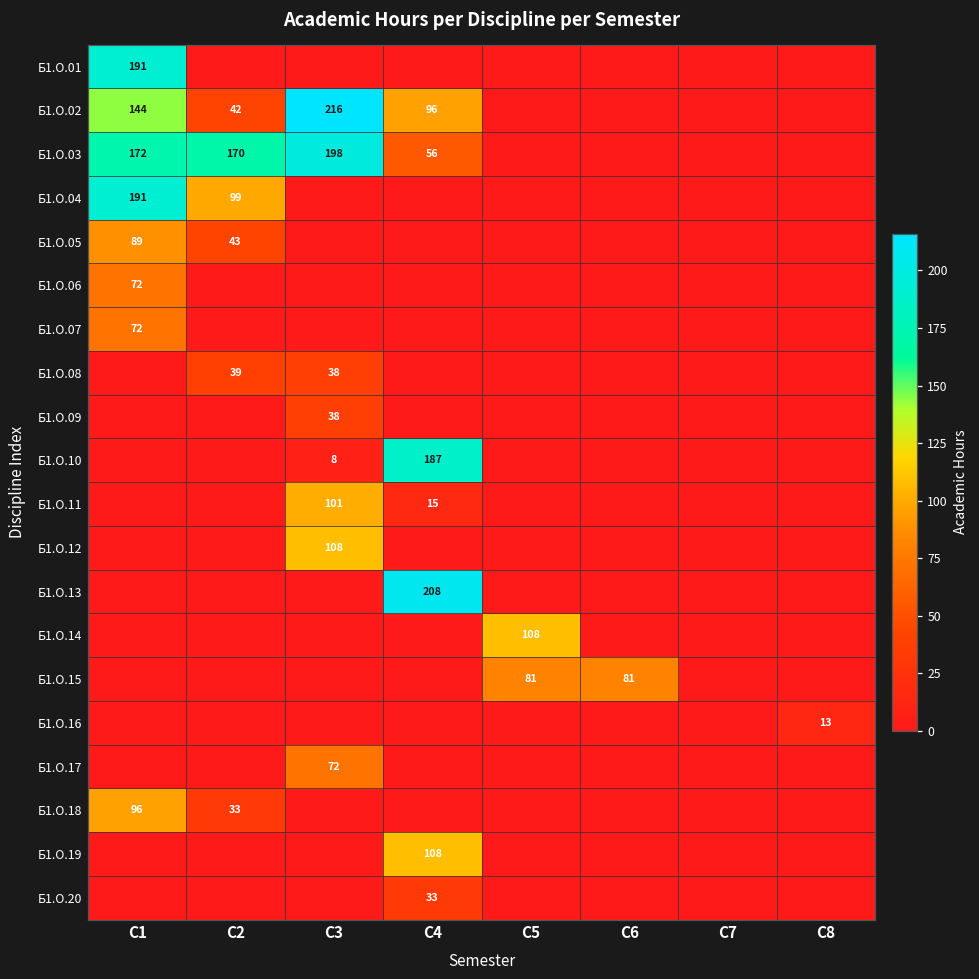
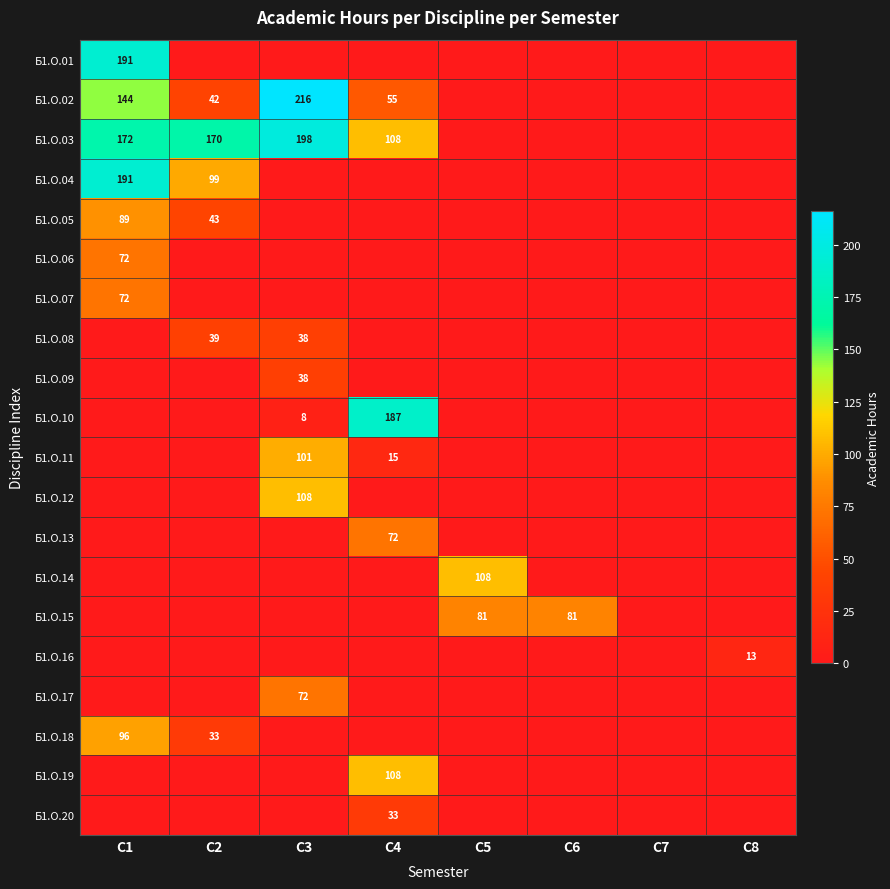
  {
    "Б1.О.01": {
      "С1": 191
    },
    "Б1.О.02": {
      "С1": 144,
      "С2": 42,
      "С3": 216,
-     "С4": 96
+     "С4": 55
    },
    "Б1.О.03": {
      "С1": 172,
      "С2": 170,
      "С3": 198,
-     "С4": 56
+     "С4": 108
    },
    "Б1.О.04": {
      "С1": 191,
      "С2": 99
    },
    "Б1.О.05": {
      "С1": 89,
      "С2": 43
    },
    "Б1.О.06": {
      "С1": 72
    },
    "Б1.О.07": {
      "С1": 72
    },
    "Б1.О.08": {
      "С2": 39,
      "С3": 38
    },
    "Б1.О.09": {
      "С3": 38
    },
    "Б1.О.10": {
      "С3": 8,
      "С4": 187
    },
    "Б1.О.11": {
      "С3": 101,
      "С4": 15
    },
    "Б1.О.12": {
      "С3": 108
    },
    "Б1.О.13": {
-     "С4": 208
+     "С4": 72
    },
    "Б1.О.14": {
      "С5": 108
    },
    "Б1.О.15": {
      "С5": 81,
      "С6": 81
    },
    "Б1.О.16": {
      "С8": 13
    },
    "Б1.О.17": {
      "С3": 72
    },
    "Б1.О.18": {
      "С1": 96,
      "С2": 33
    },
    "Б1.О.19": {
      "С4": 108
    },
    "Б1.О.20": {
      "С4": 33
    }
  }
